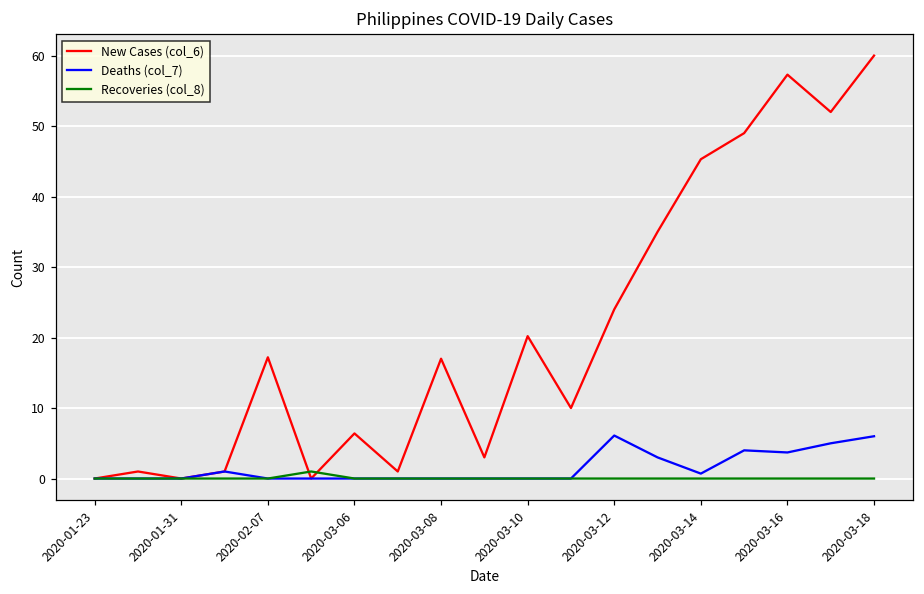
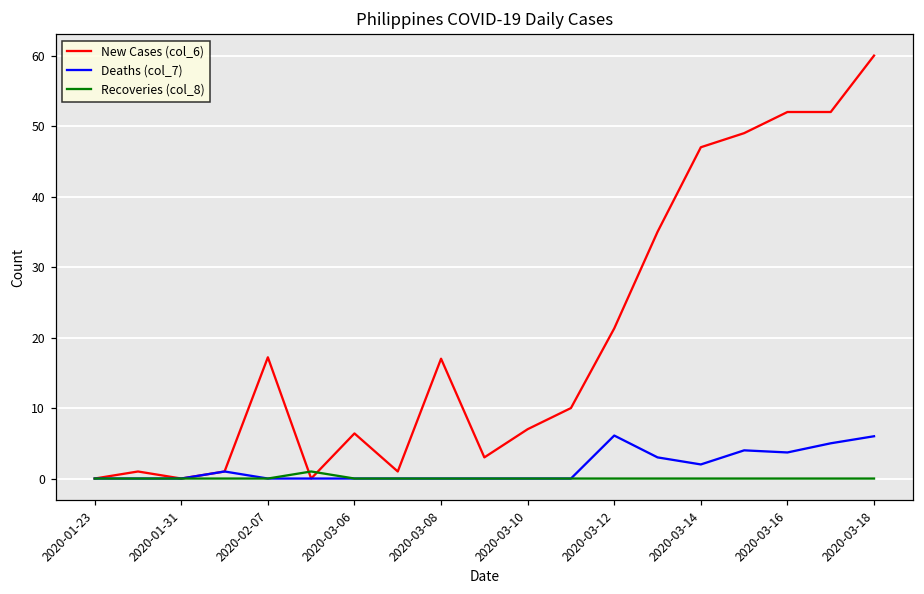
  {
    "New Cases (col_6)": {
      "2020-02-07": 17,
      "2020-03-06": 6,
      "2020-03-08": 17,
-     "2020-03-10": 20,
-     "2020-03-12": 24,
-     "2020-03-14": 45,
-     "2020-03-16": 57,
+     "2020-03-10": 7,
+     "2020-03-12": 21,
+     "2020-03-14": 47,
+     "2020-03-16": 52,
      "2020-03-18": 60
    },
    "Deaths (col_7)": {
      "2020-03-12": 6,
-     "2020-03-14": 1,
+     "2020-03-14": 2,
      "2020-03-16": 4,
      "2020-03-18": 6
    },
    "Recoveries (col_8)": {
      "2020-03-12": 0,
      "2020-03-14": 0,
      "2020-03-16": 0,
      "2020-03-18": 0
    }
  }
